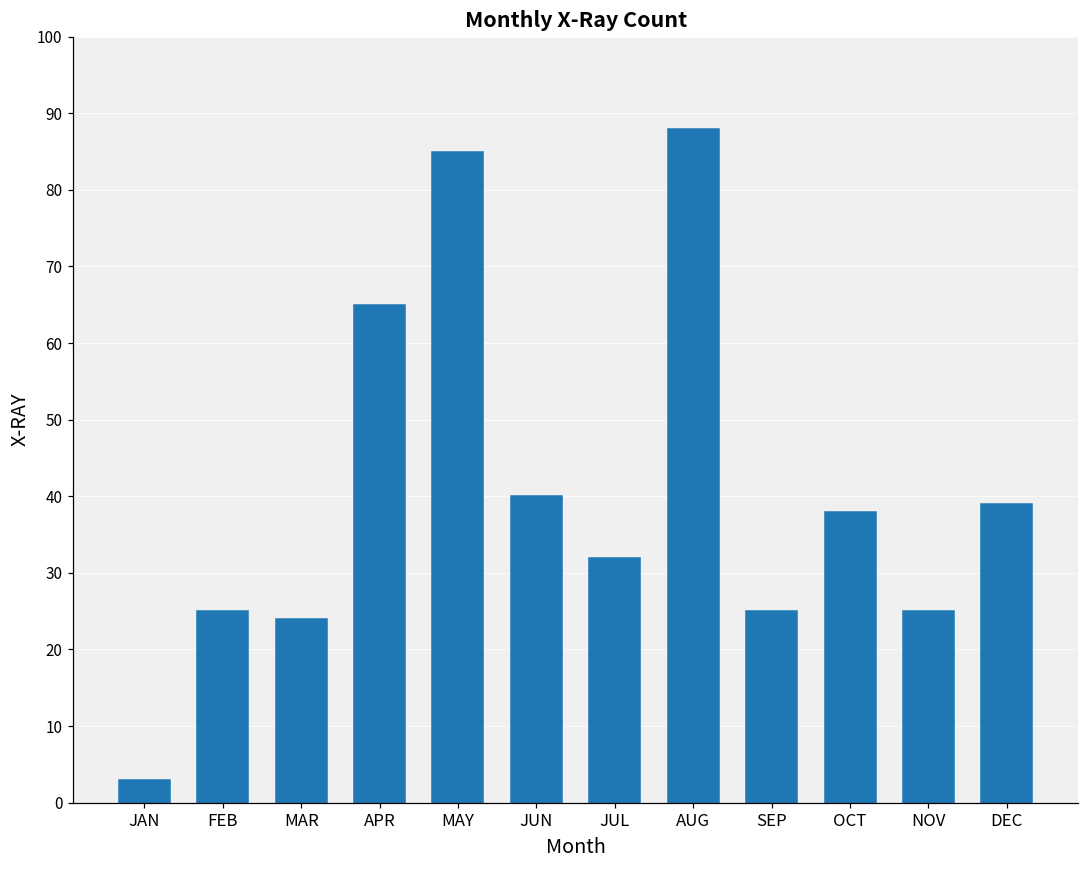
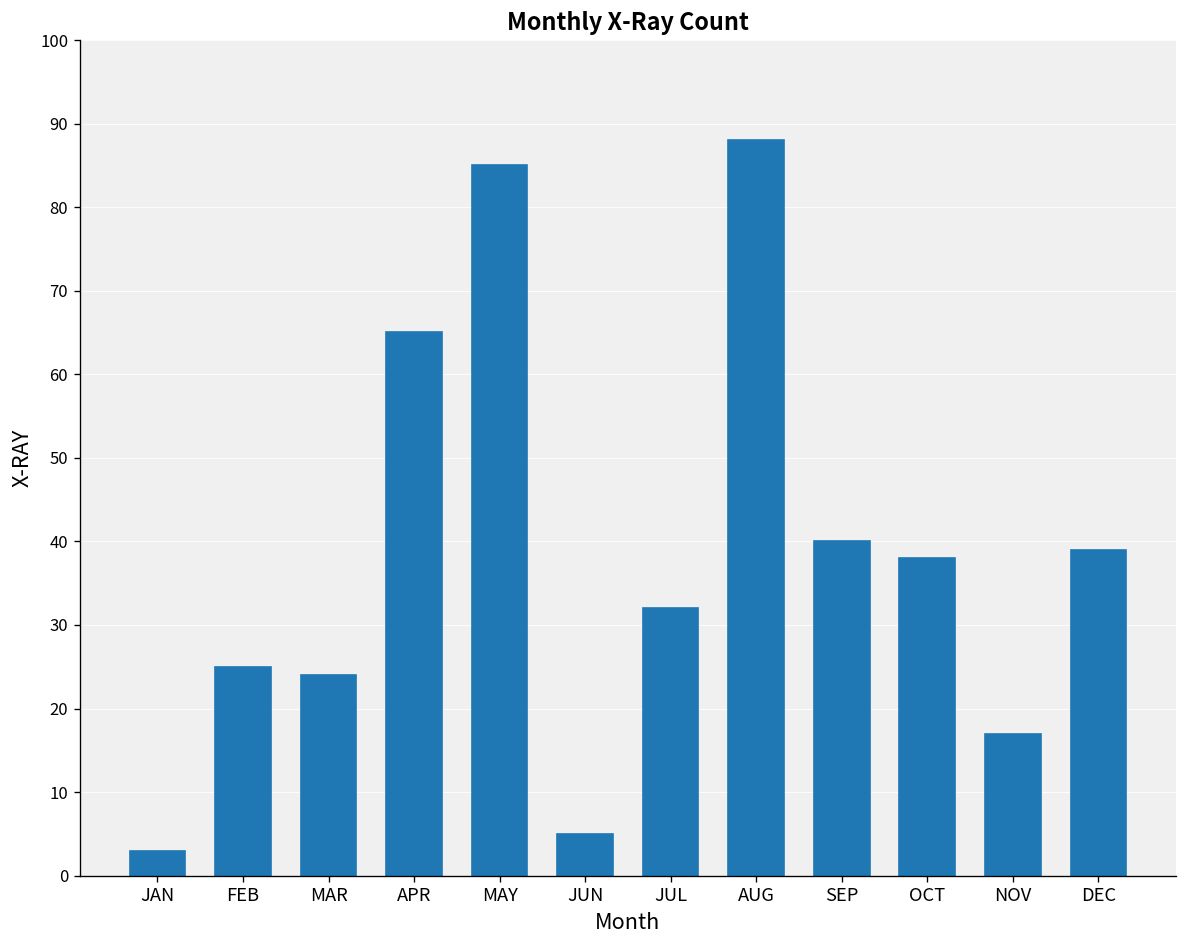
  {
    "JAN": 3,
    "FEB": 25,
    "MAR": 24,
    "APR": 65,
    "MAY": 85,
-   "JUN": 40,
+   "JUN": 5,
    "JUL": 32,
    "AUG": 88,
-   "SEP": 25,
+   "SEP": 40,
    "OCT": 38,
-   "NOV": 25,
+   "NOV": 17,
    "DEC": 39
  }
